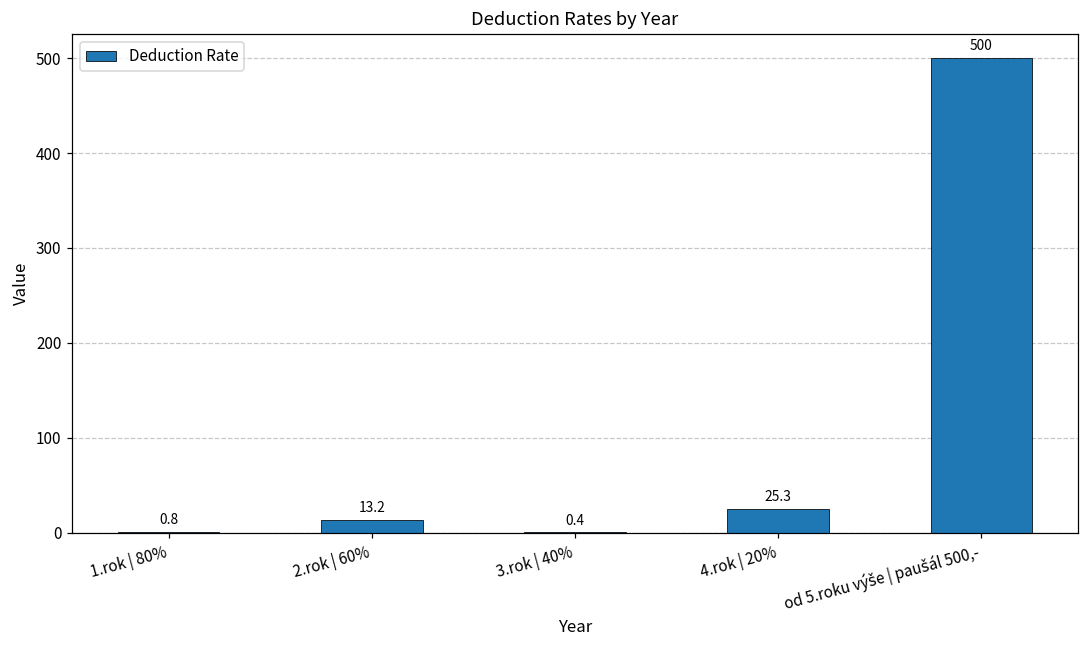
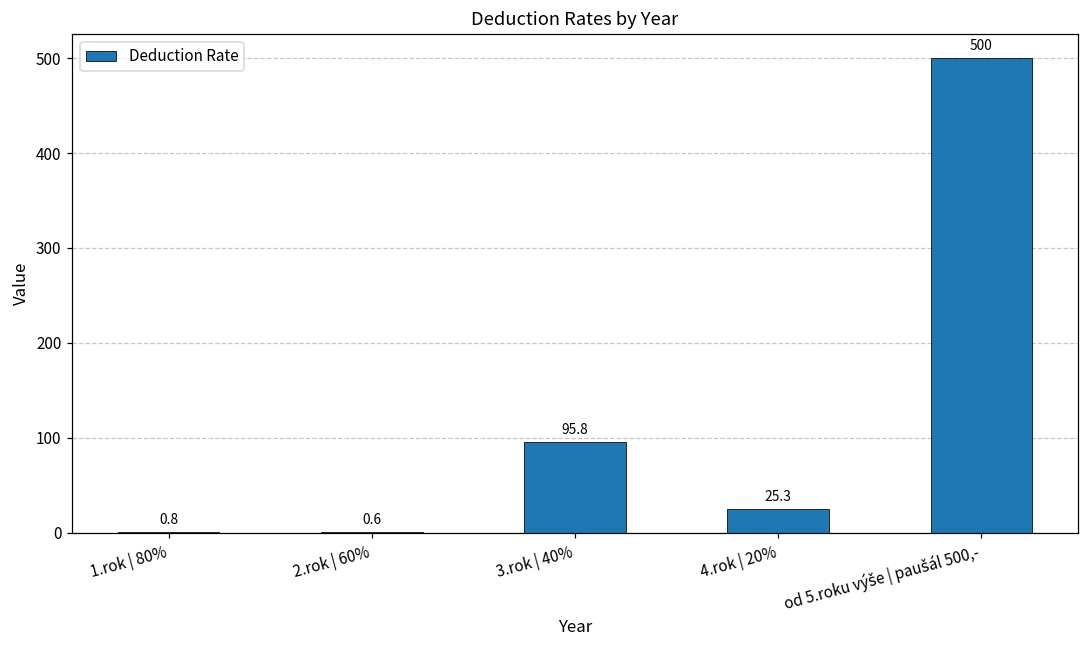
  {
    "1.rok | 80%": 0.8,
-   "2.rok | 60%": 13.2,
-   "3.rok | 40%": 0.4,
+   "2.rok | 60%": 0.6,
+   "3.rok | 40%": 95.8,
    "4.rok | 20%": 25.3,
    "od 5.roku výše | paušál 500,-": 500
  }
